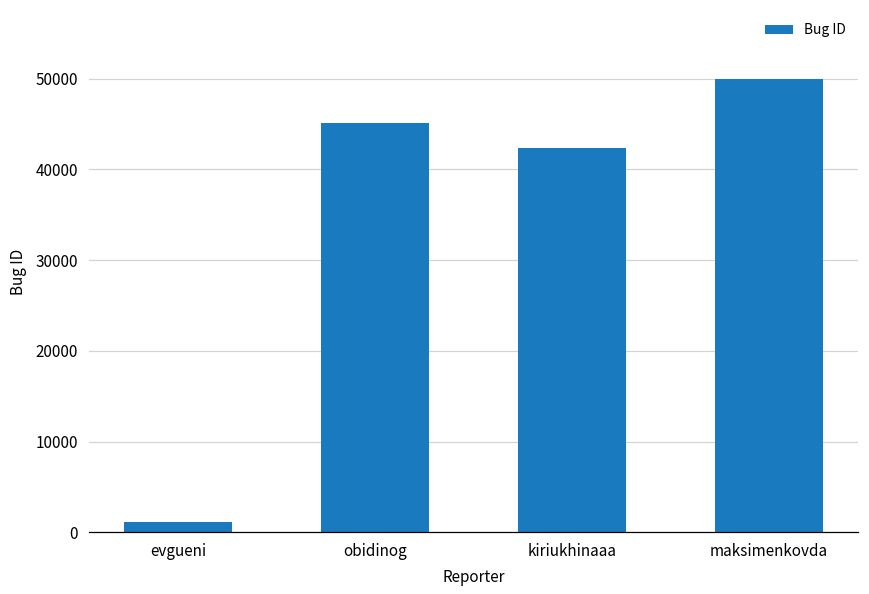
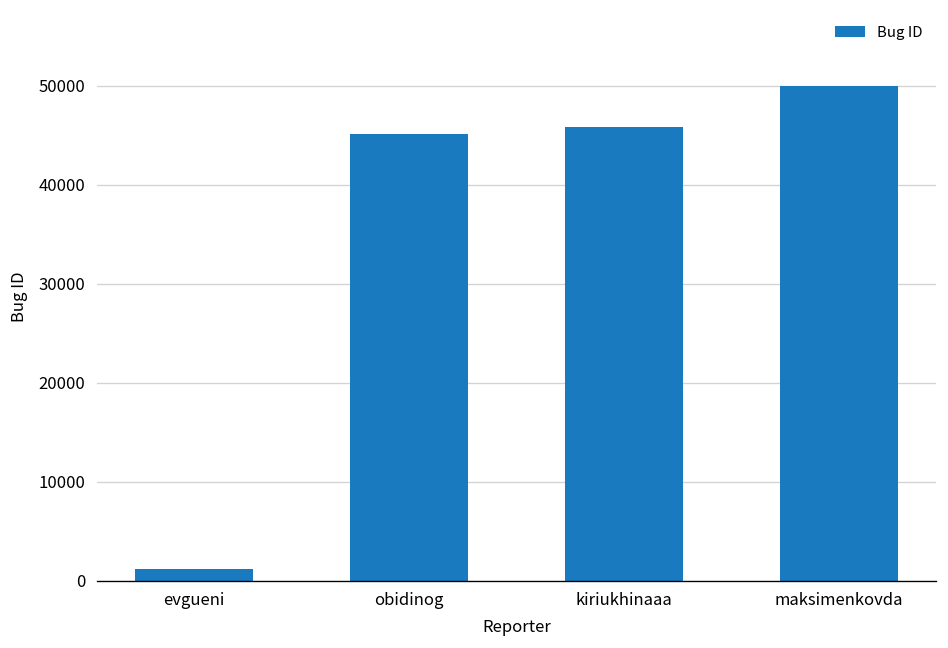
  {
    "evgueni": 1000,
    "obidinog": 45000,
-   "kiriukhinaaa": 42000,
+   "kiriukhinaaa": 46000,
    "maksimenkovda": 50000
  }
